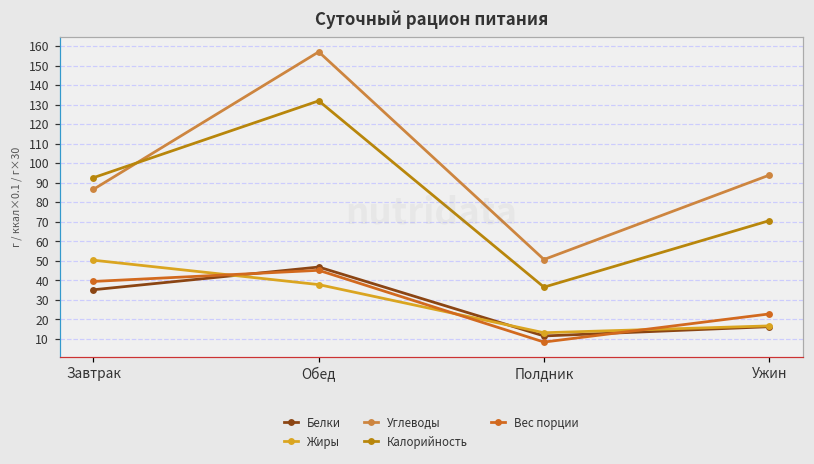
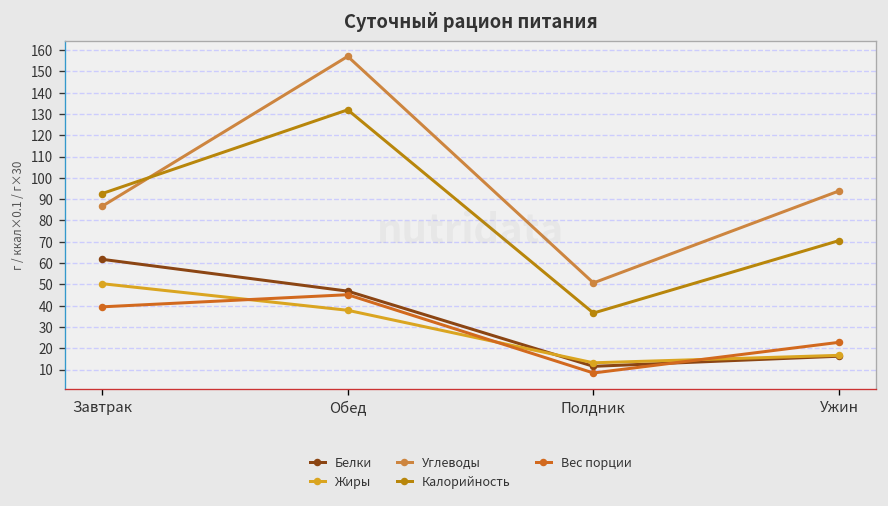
  {
    "Белки": {
-     "Завтрак": 35,
+     "Завтрак": 62,
      "Обед": 47,
      "Полдник": 12
    }
  }
